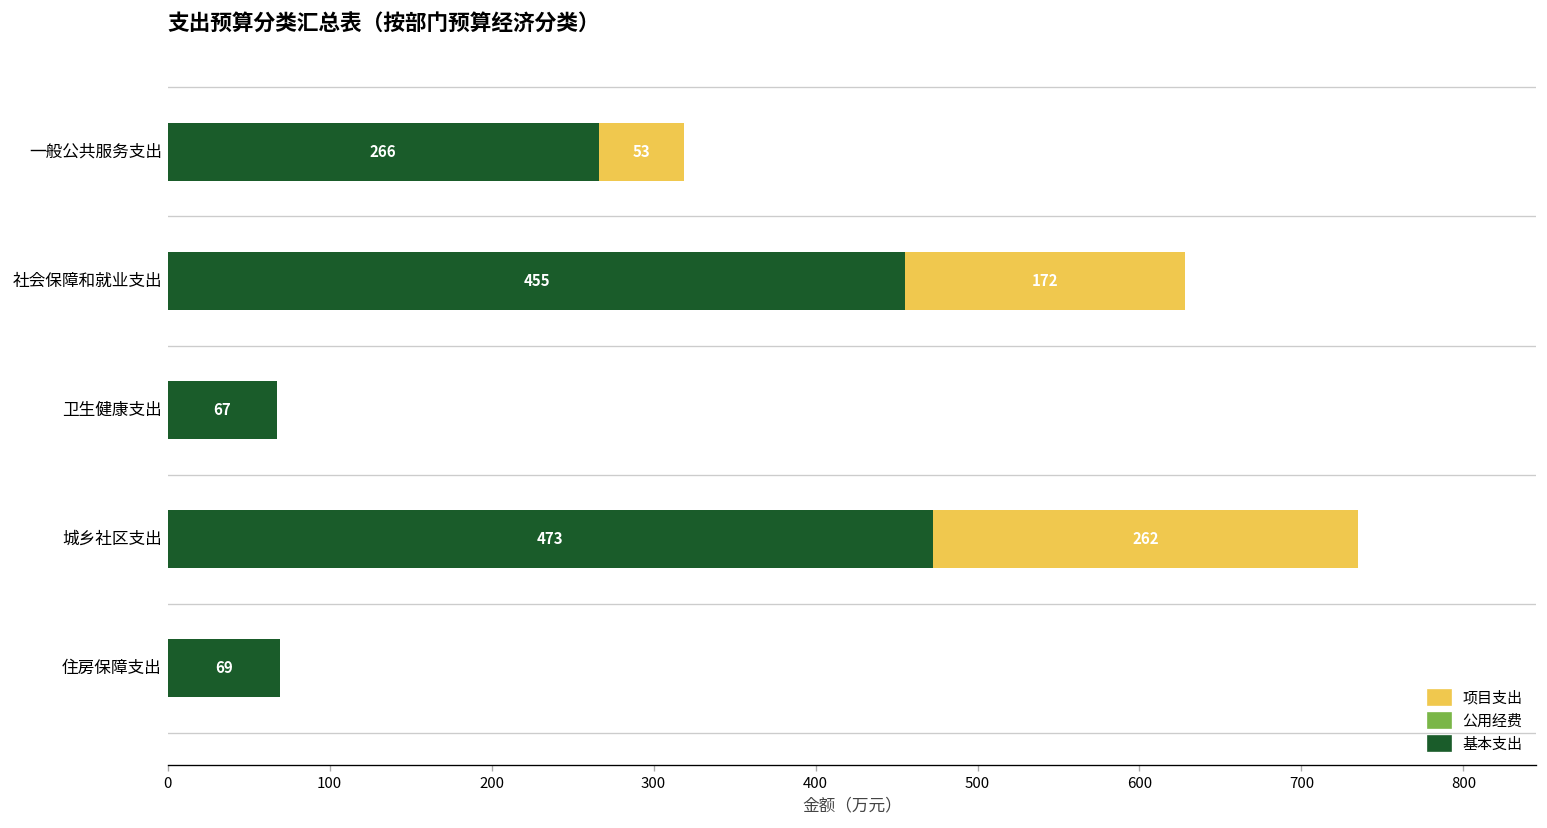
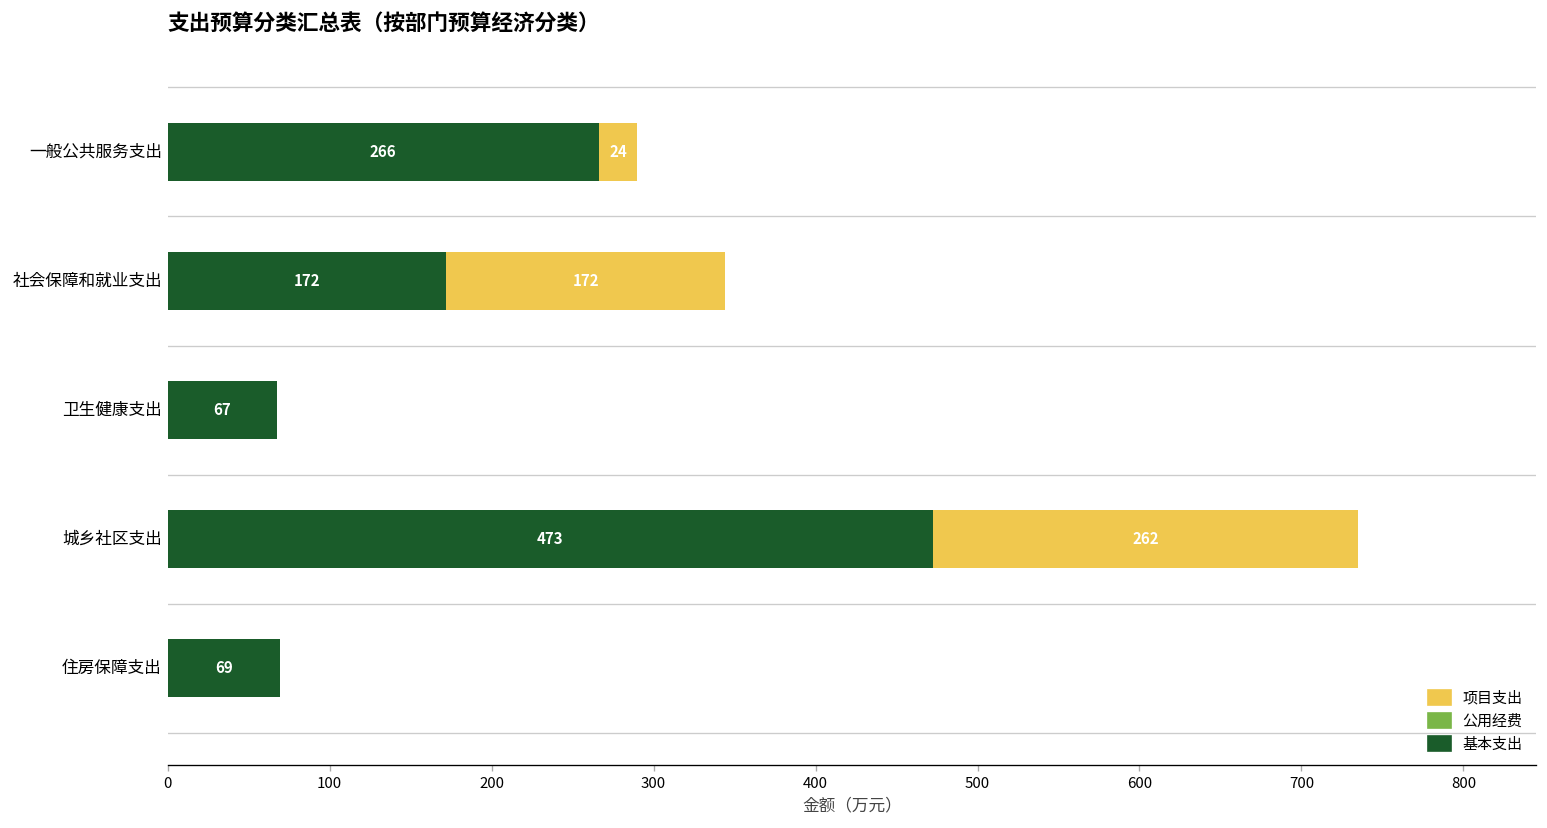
  {
    "基本支出": {
      "一般公共服务支出": 266,
-     "社会保障和就业支出": 455,
+     "社会保障和就业支出": 172,
      "卫生健康支出": 67,
      "城乡社区支出": 473,
      "住房保障支出": 69
    },
    "项目支出": {
-     "一般公共服务支出": 53,
+     "一般公共服务支出": 24,
      "社会保障和就业支出": 172,
      "城乡社区支出": 262
    }
  }
